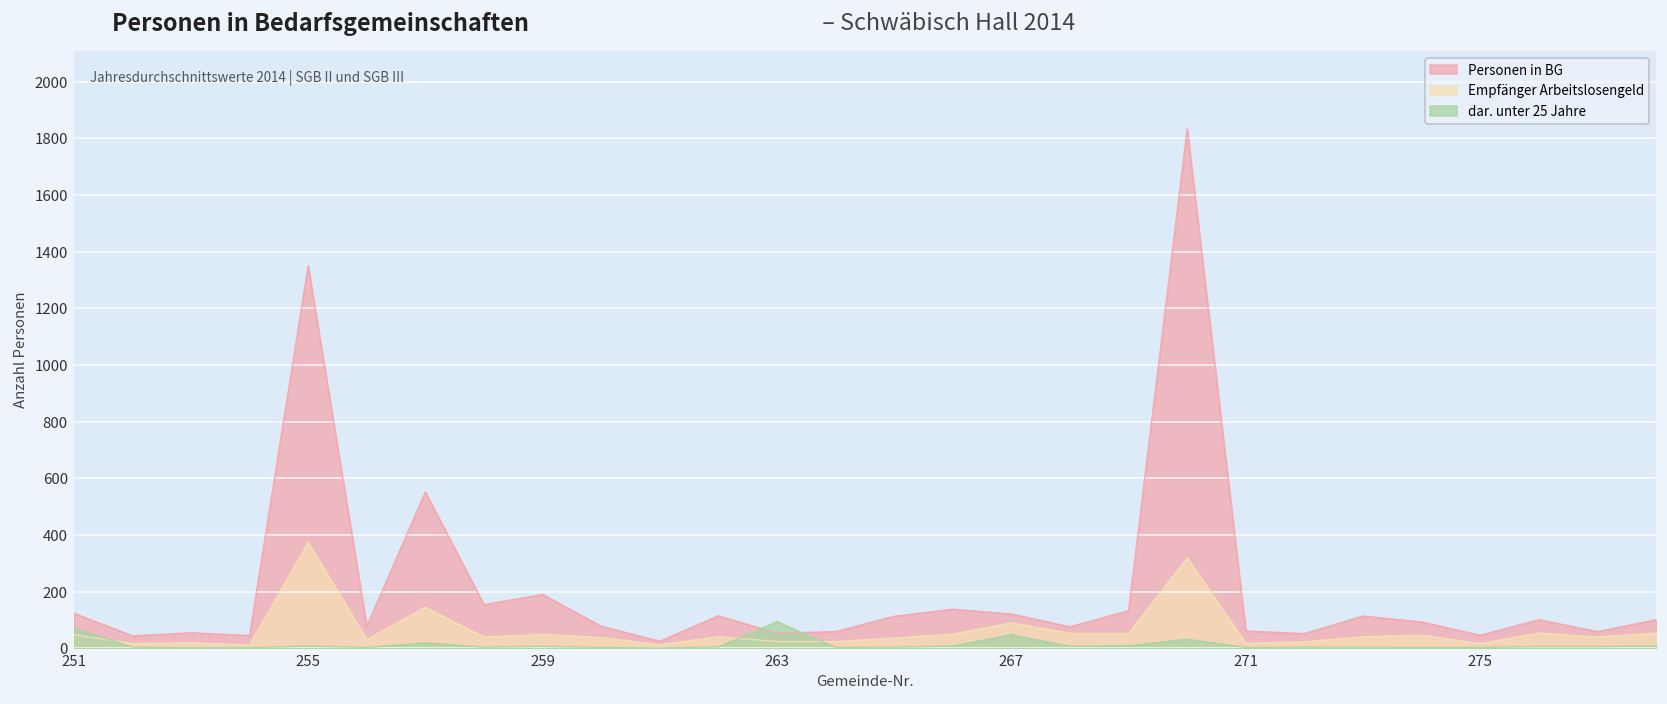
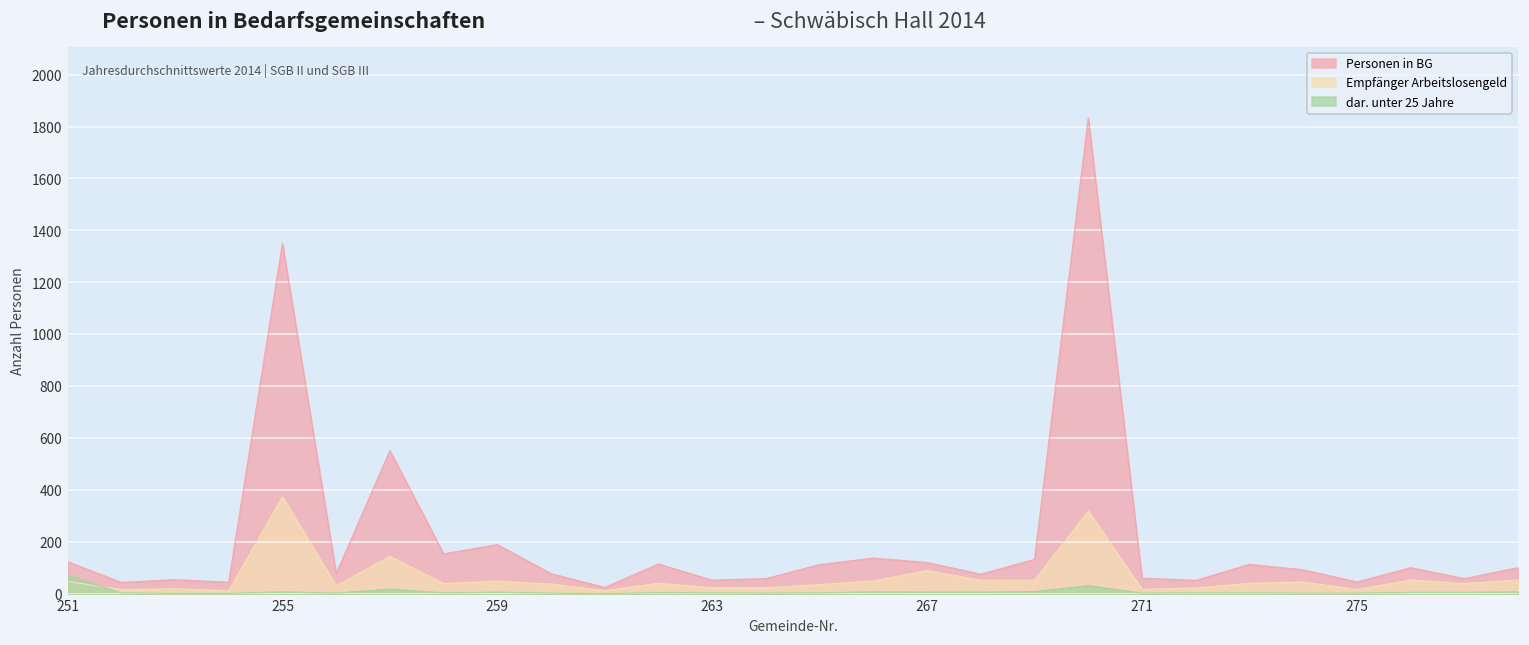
  {
    "dar. unter 25 Jahre": {
      "251": 70,
      "255": 10,
      "259": 10,
-     "263": 90,
-     "267": 50,
+     "263": 0,
+     "267": 10,
      "271": 0,
      "275": 0
    }
  }
